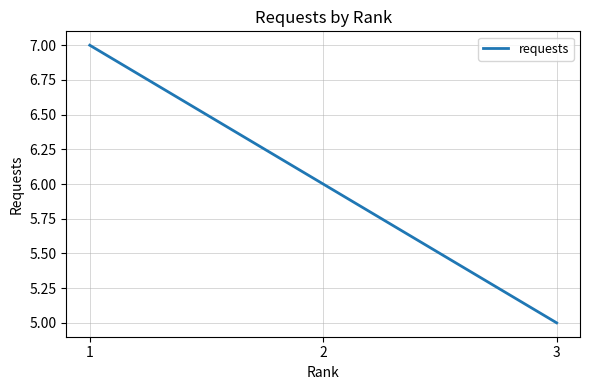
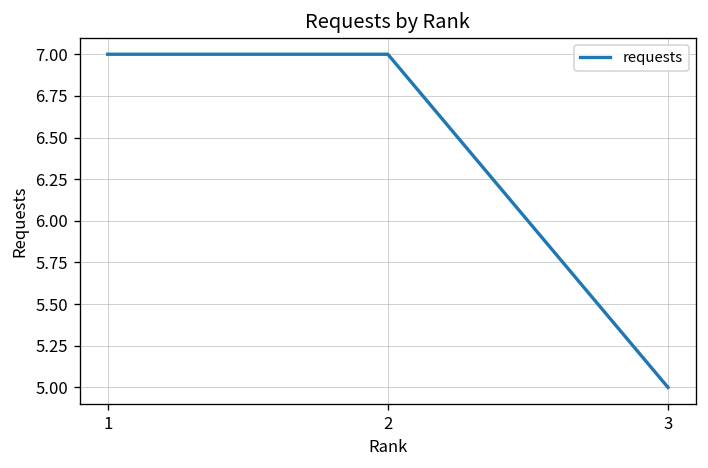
  {
    "1": 7,
-   "2": 6,
+   "2": 7,
    "3": 5
  }
